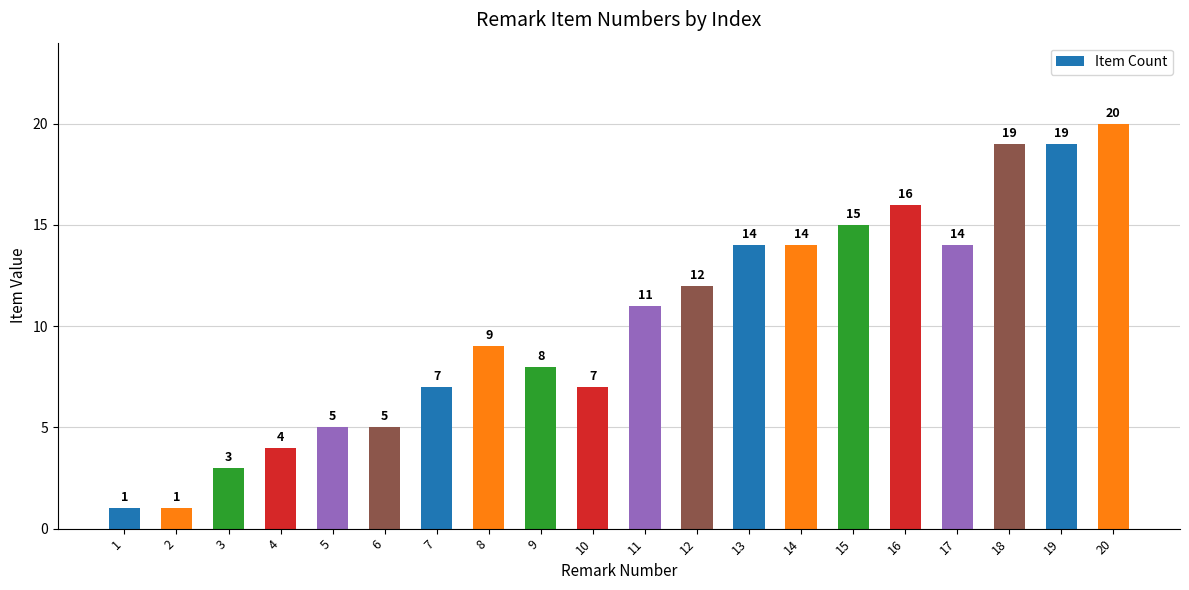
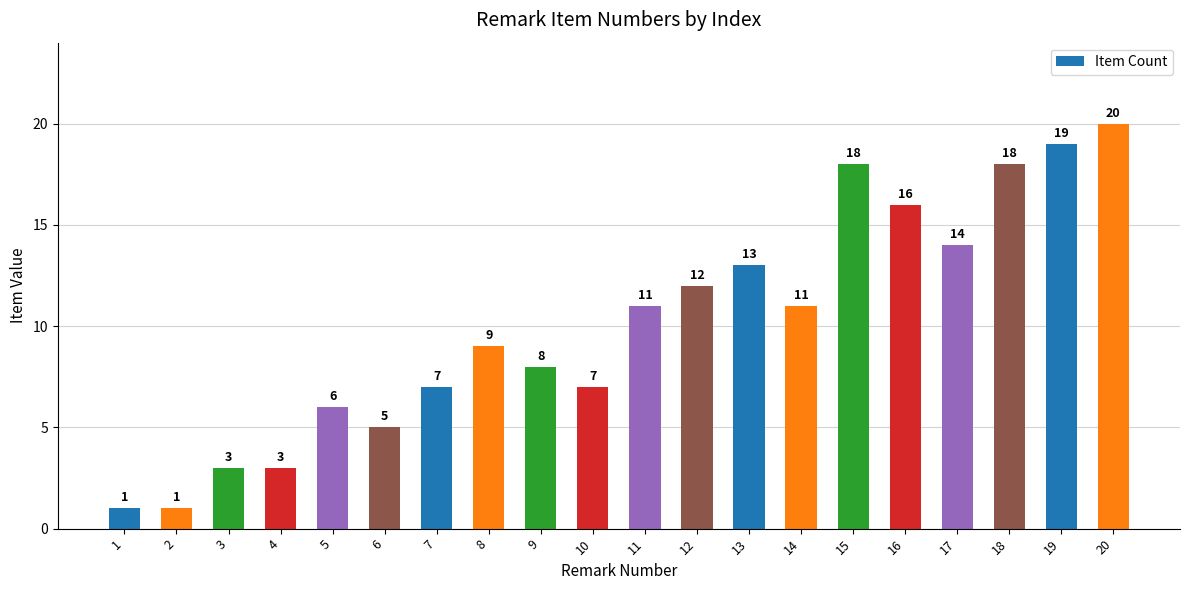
  {
    "1": 1,
    "2": 1,
    "3": 3,
-   "4": 4,
-   "5": 5,
+   "4": 3,
+   "5": 6,
    "6": 5,
    "7": 7,
    "8": 9,
    "9": 8,
    "10": 7,
    "11": 11,
    "12": 12,
-   "13": 14,
-   "14": 14,
-   "15": 15,
+   "13": 13,
+   "14": 11,
+   "15": 18,
    "16": 16,
    "17": 14,
-   "18": 19,
+   "18": 18,
    "19": 19,
    "20": 20
  }
